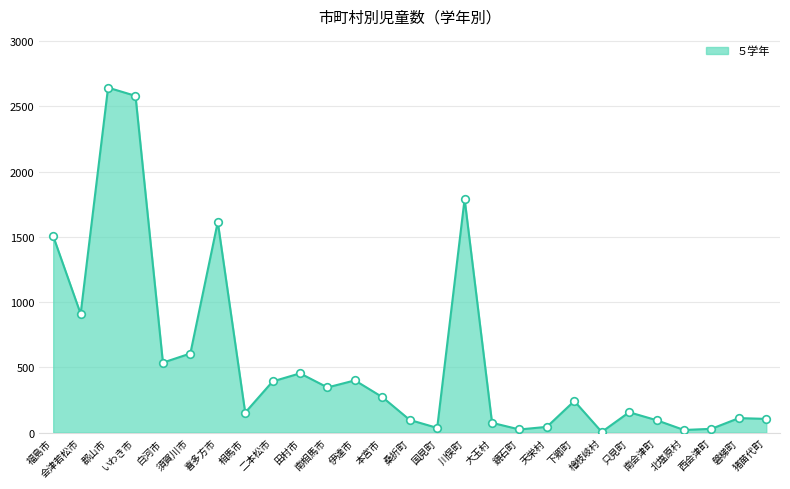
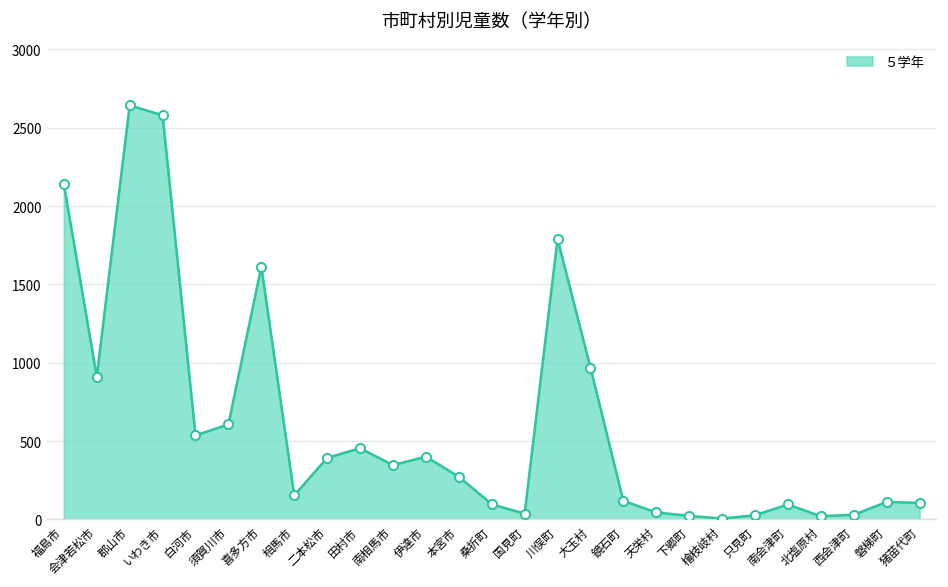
  {
-   "福島市": 1510,
+   "福島市": 2140,
    "会津若松市": 910,
    "郡山市": 2640,
    "いわき市": 2580,
    "白河市": 540,
    "須賀川市": 610,
    "喜多方市": 1610,
    "相馬市": 150,
    "二本松市": 390,
    "田村市": 450,
    "南相馬市": 350,
    "伊達市": 400,
    "本宮市": 270,
    "桑折町": 100,
    "国見町": 40,
    "川俣町": 1790,
-   "大玉村": 80,
-   "鏡石町": 20,
+   "大玉村": 970,
+   "鏡石町": 120,
    "天栄村": 40,
-   "下郷町": 240,
+   "下郷町": 20,
    "檜枝岐村": 10,
-   "只見町": 160,
+   "只見町": 30,
    "南会津町": 100,
    "北塩原村": 20,
    "西会津町": 30,
    "磐梯町": 110,
    "猪苗代町": 110
  }
